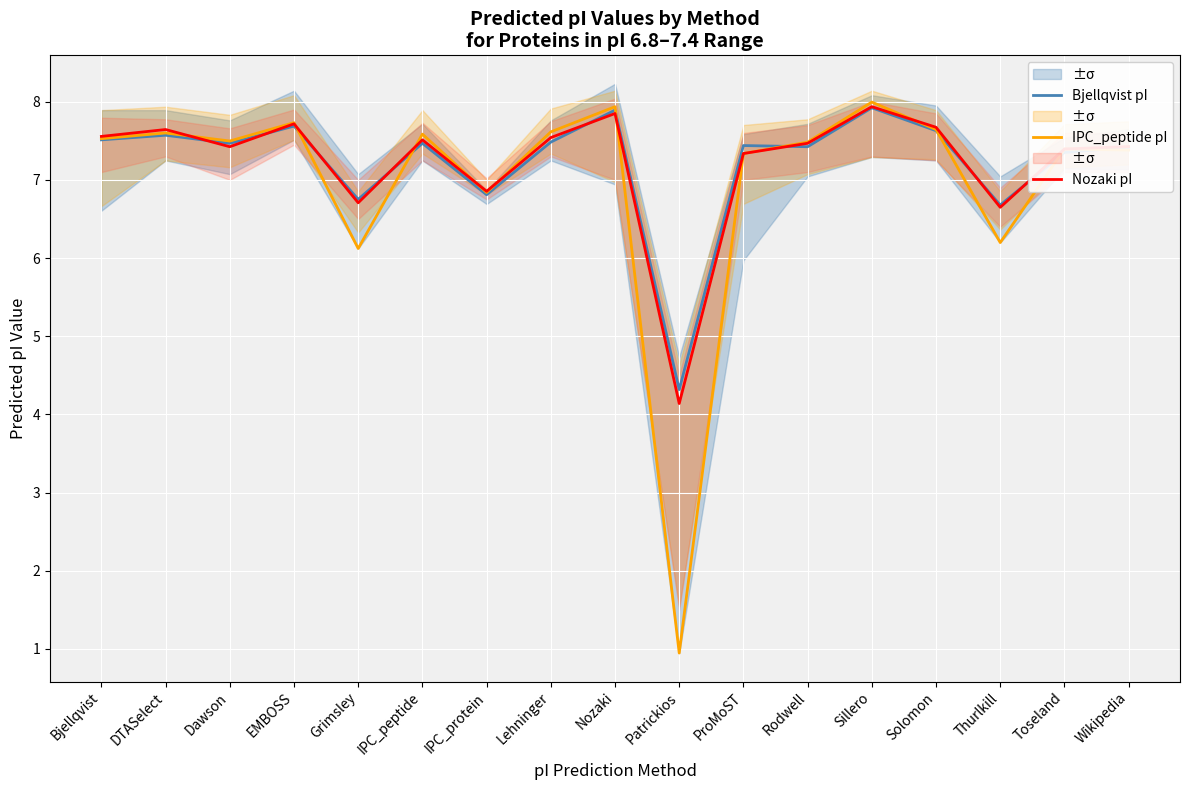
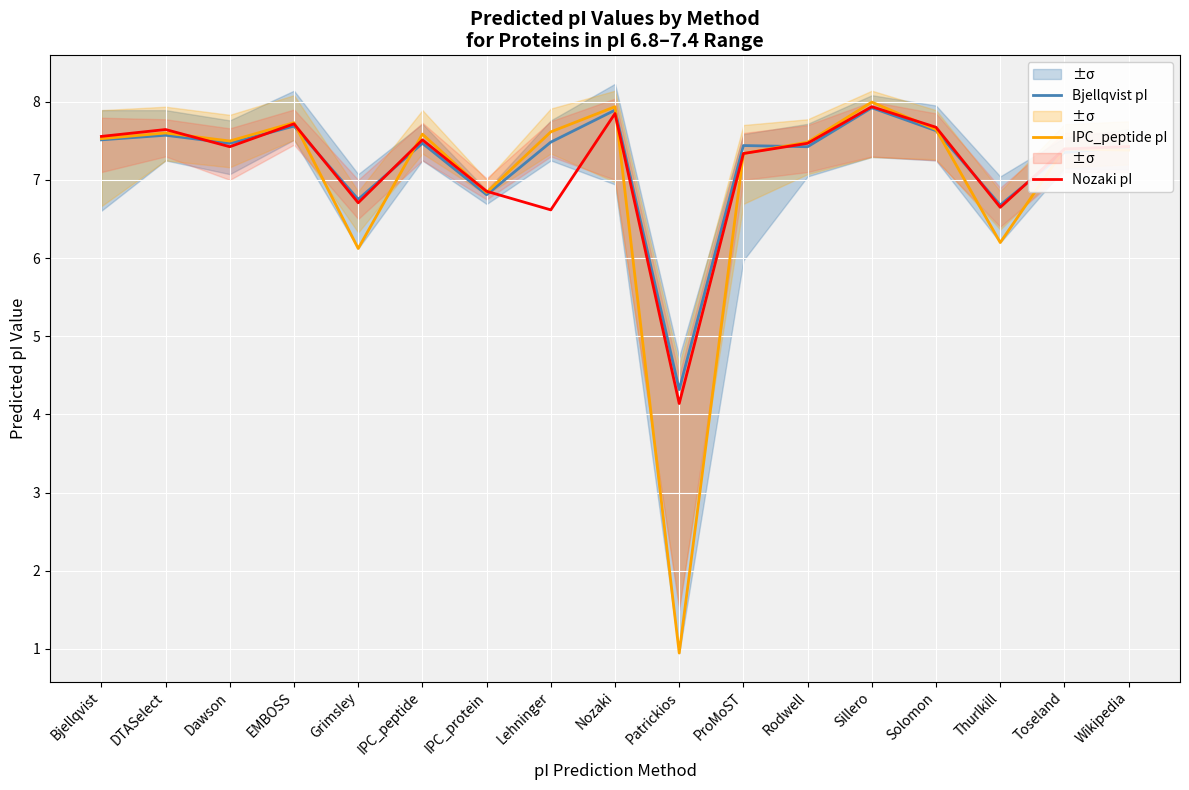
  {
    "Nozaki pI": {
      "DTASelect": 7.6,
      "Dawson": 7.4,
      "Grimsley": 6.7,
      "IPC_peptide": 7.5,
-     "Lehninger": 7.5,
+     "Lehninger": 6.6,
      "Nozaki": 7.8,
      "Patrickios": 4.1
    }
  }
